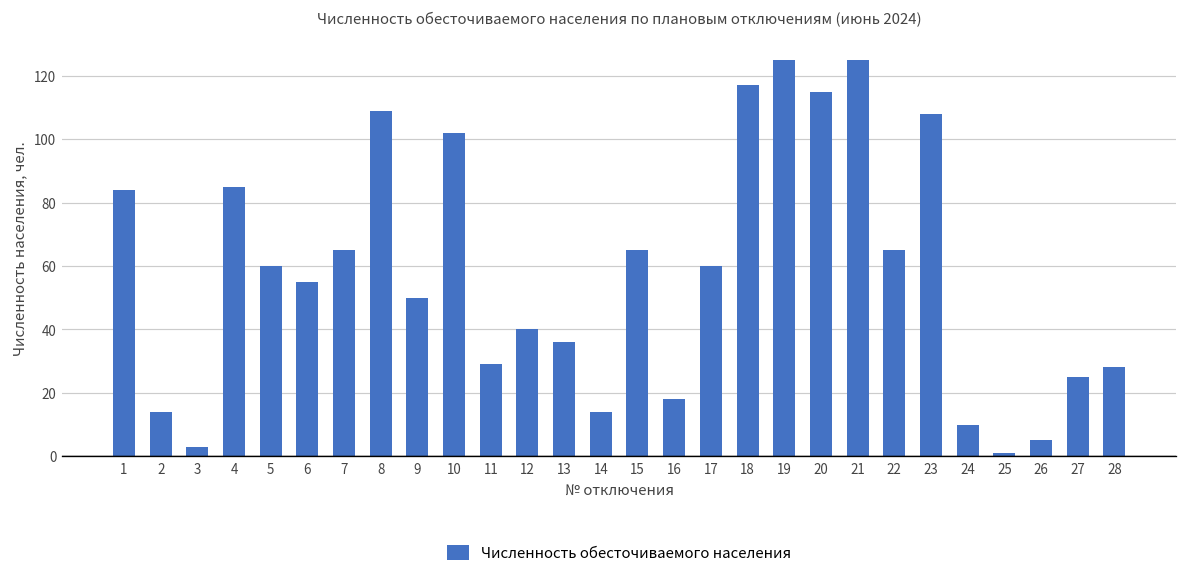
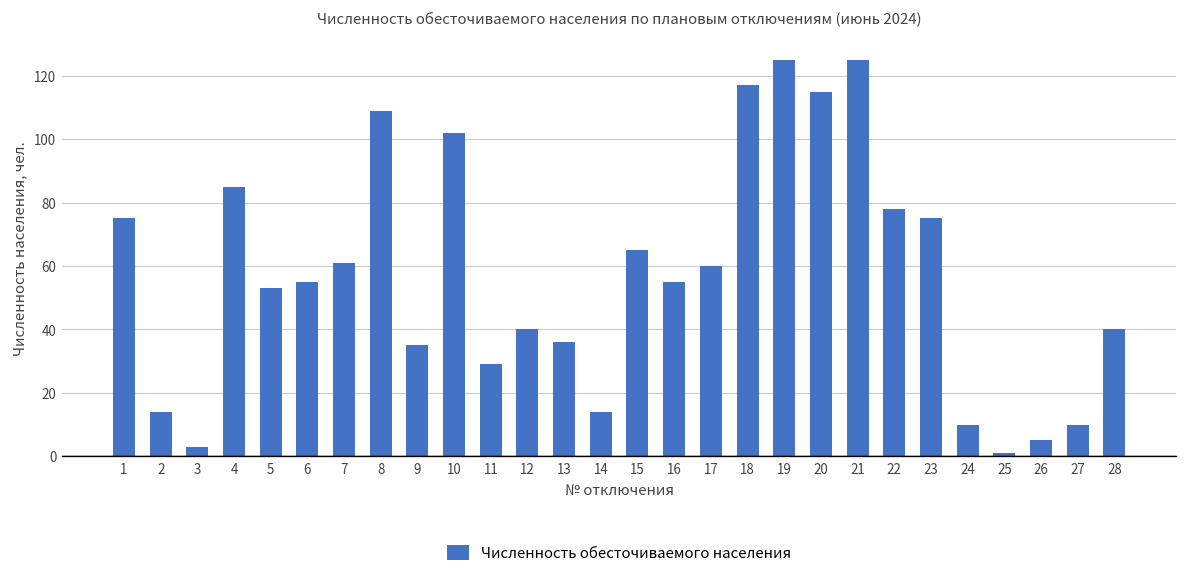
  {
-   "1": 84,
+   "1": 75,
    "2": 14,
    "3": 3,
    "4": 85,
-   "5": 60,
+   "5": 53,
    "6": 55,
-   "7": 65,
+   "7": 61,
    "8": 109,
-   "9": 50,
+   "9": 35,
    "10": 102,
    "11": 29,
    "12": 40,
    "13": 36,
    "14": 14,
    "15": 65,
-   "16": 18,
+   "16": 55,
    "17": 60,
    "18": 117,
    "19": 125,
    "20": 115,
    "21": 125,
-   "22": 65,
-   "23": 108,
+   "22": 78,
+   "23": 75,
    "24": 10,
    "25": 1,
    "26": 5,
-   "27": 25,
-   "28": 28
+   "27": 10,
+   "28": 40
  }
